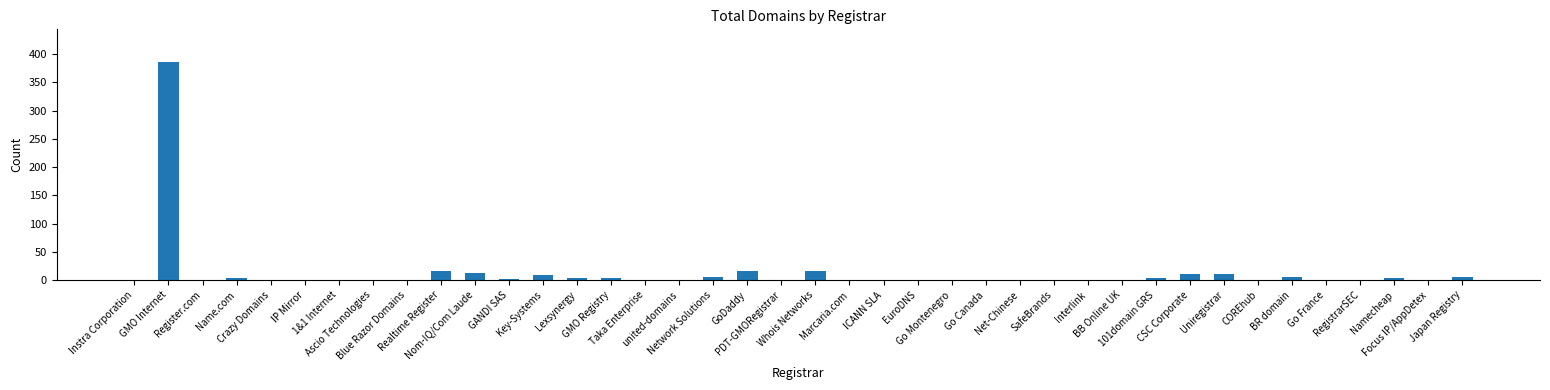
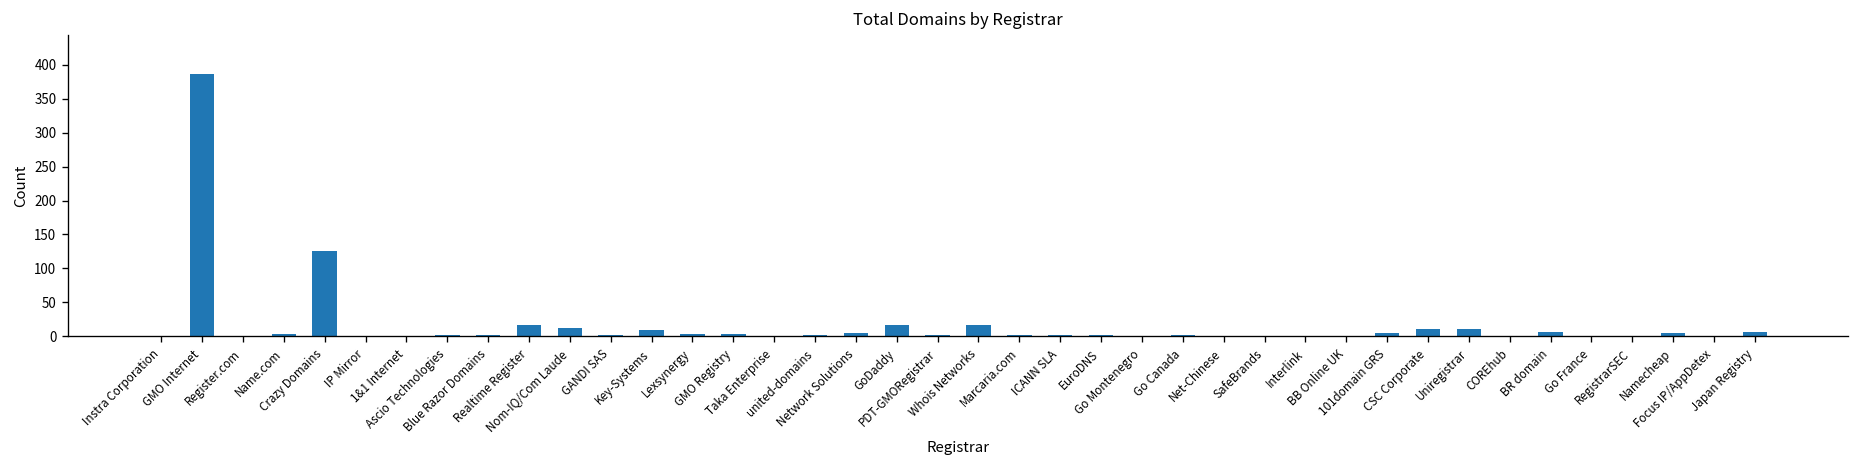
  {
    "Instra Corporation": 0,
    "GMO Internet": 390,
    "Register.com": 0,
-   "Crazy Domains": 0,
+   "Crazy Domains": 130,
    "IP Mirror": 0,
    "1&1 Internet": 0,
    "Realtime Register": 20,
    "Nom-IQ/Com Laude": 10,
    "Key-Systems": 10,
    "Taka Enterprise": 0,
    "Network Solutions": 10,
    "GoDaddy": 20,
    "Whois Networks": 20,
    "Go Montenegro": 0,
    "Net-Chinese": 0,
    "SafeBrands": 0,
    "Interlink": 0,
    "BB Online UK": 0,
    "CSC Corporate": 10,
    "Uniregistrar": 10,
    "COREhub": 0,
    "BR domain": 10,
    "Go France": 0,
    "RegistrarSEC": 0,
    "Focus IP/AppDetex": 0,
    "Japan Registry": 10
  }
